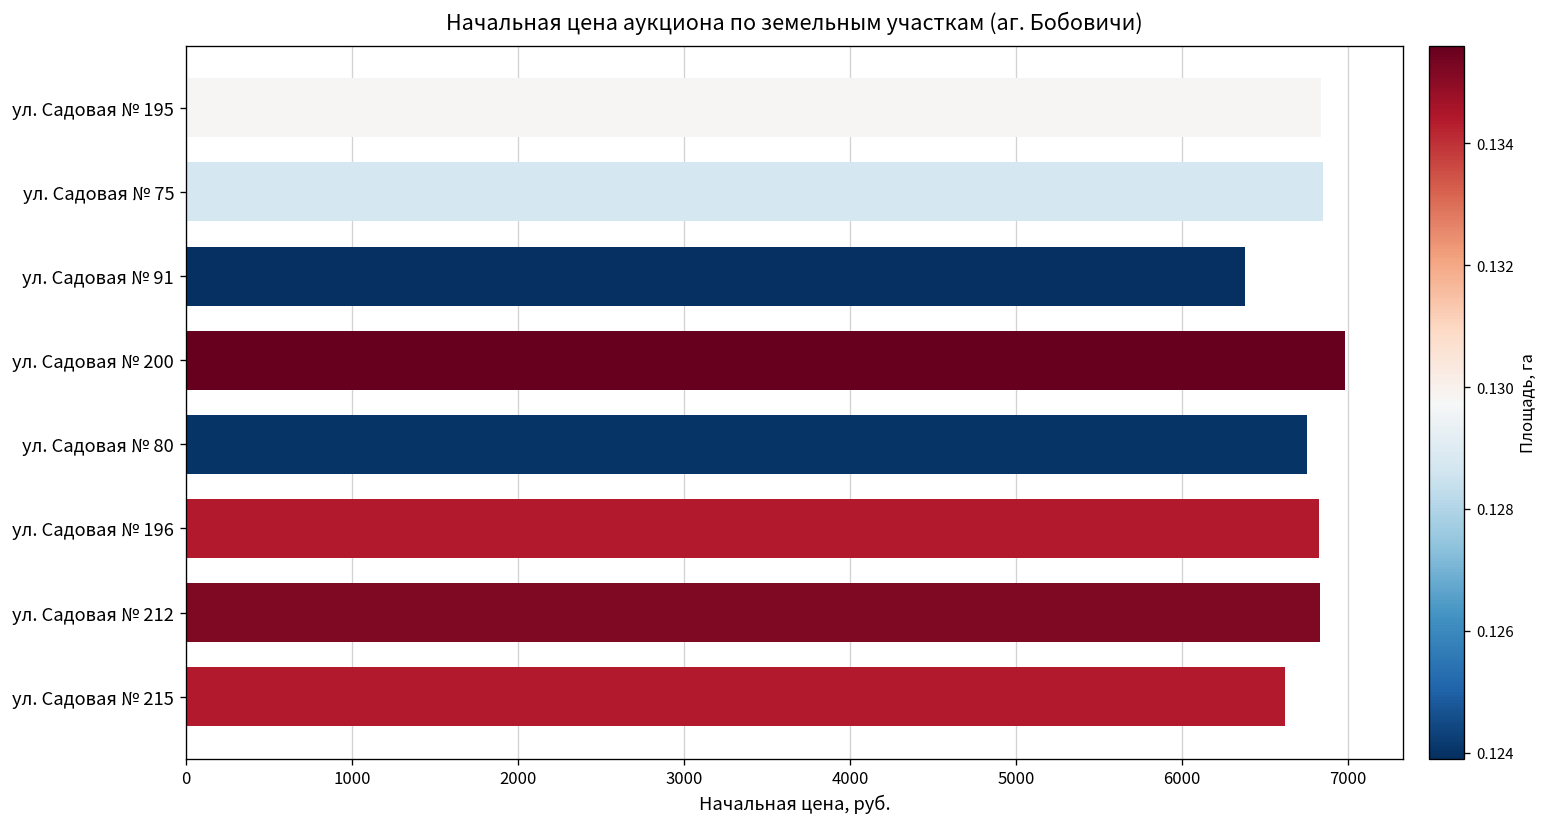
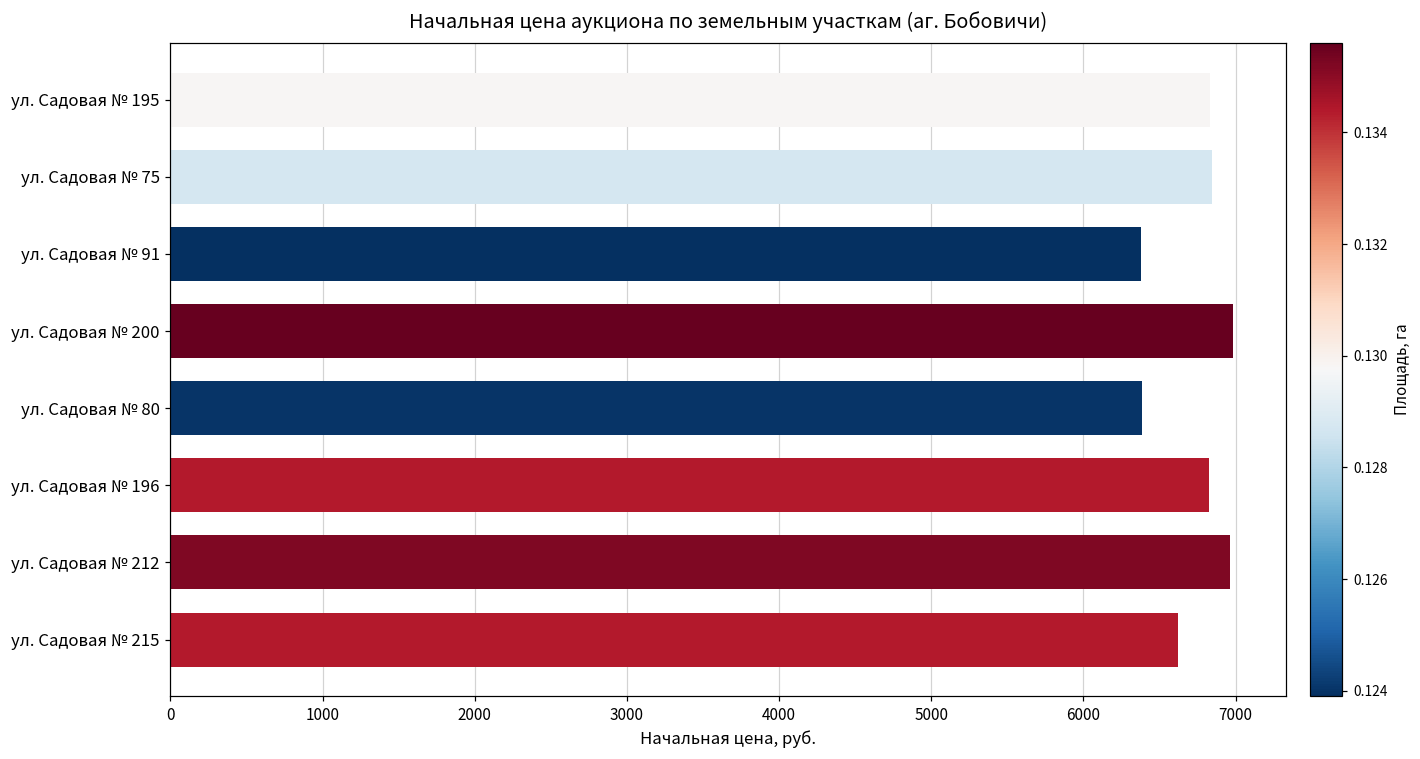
  {
    "ул. Садовая № 195": 6840,
    "ул. Садовая № 75": 6850,
    "ул. Садовая № 91": 6380,
    "ул. Садовая № 200": 6980,
-   "ул. Садовая № 80": 6750,
+   "ул. Садовая № 80": 6390,
    "ул. Садовая № 196": 6830,
-   "ул. Садовая № 212": 6830,
+   "ул. Садовая № 212": 6960,
    "ул. Садовая № 215": 6620
  }
